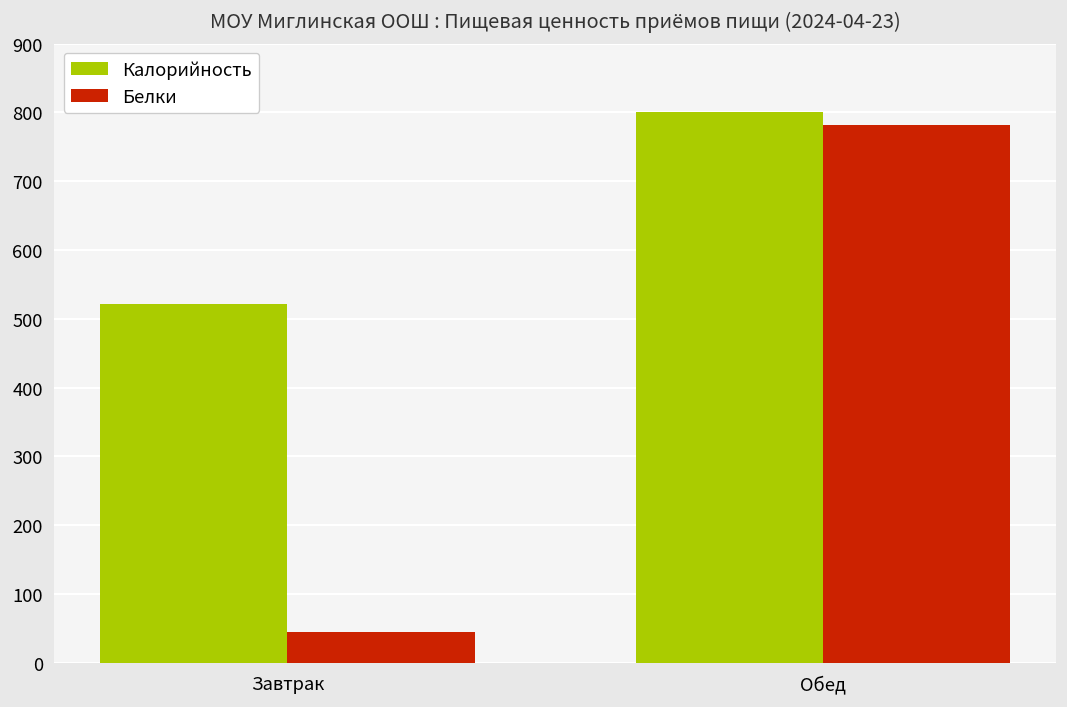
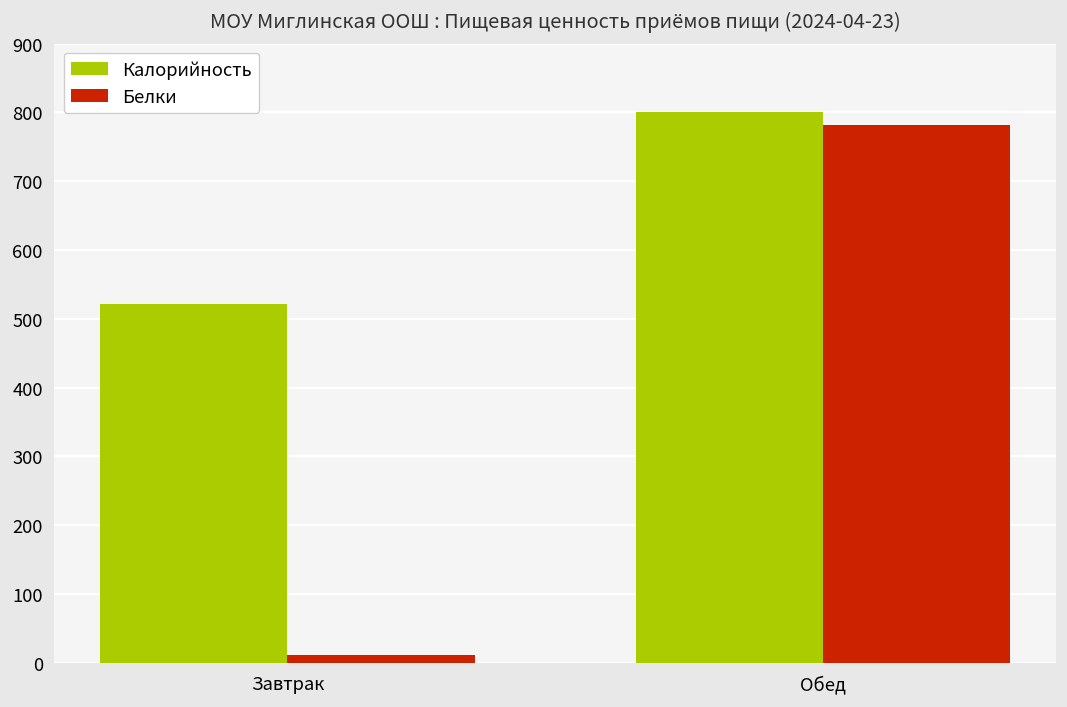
  {
    "Калорийность": {
      "Завтрак": 520,
      "Обед": 800
    },
    "Белки": {
-     "Завтрак": 50,
+     "Завтрак": 10,
      "Обед": 780
    }
  }
